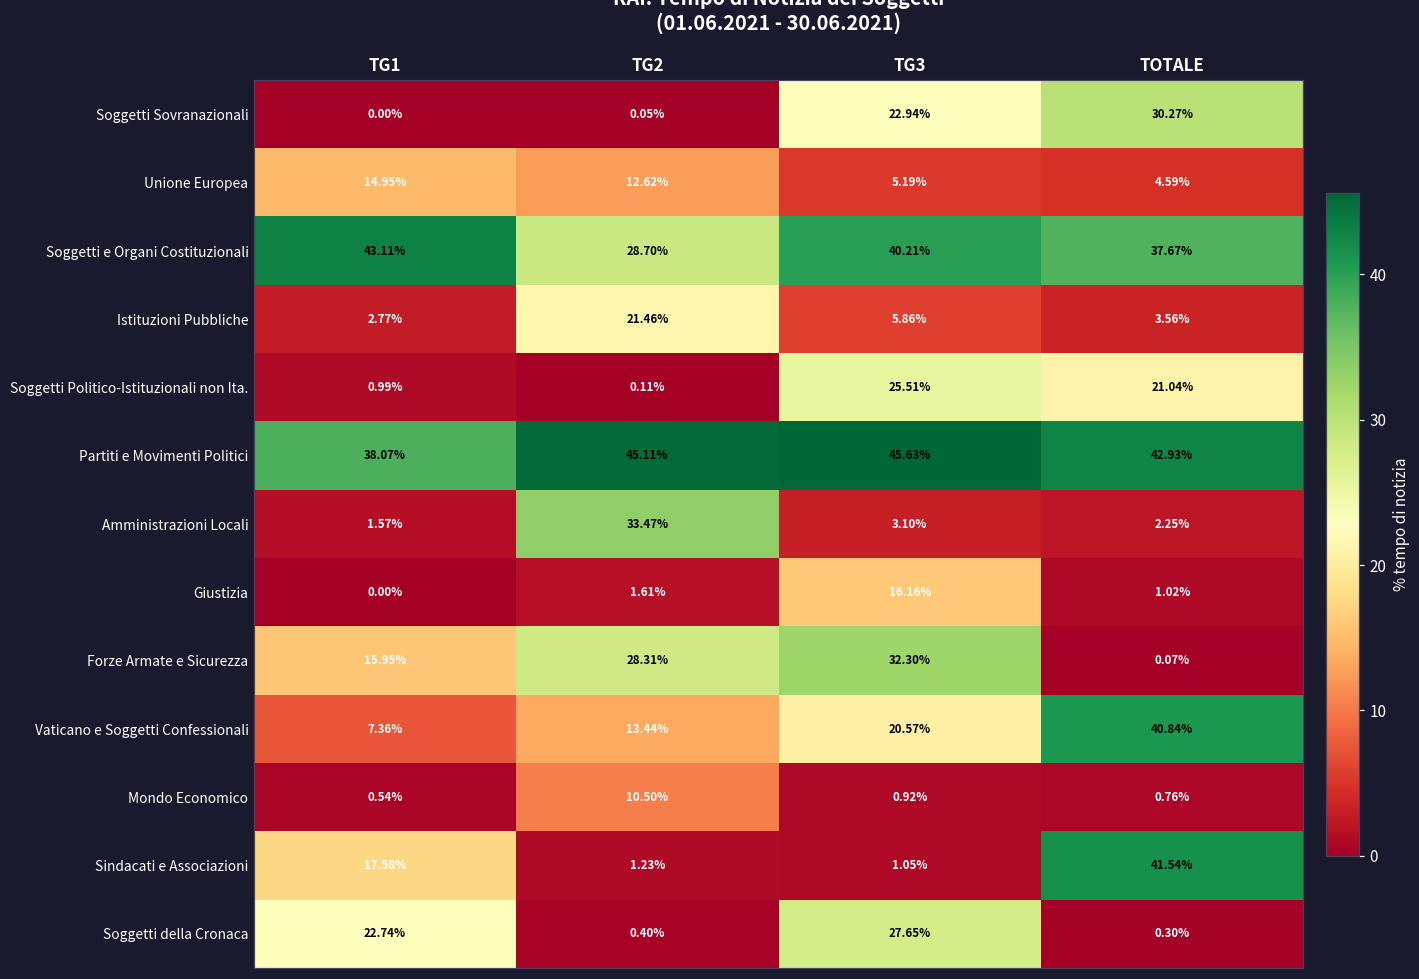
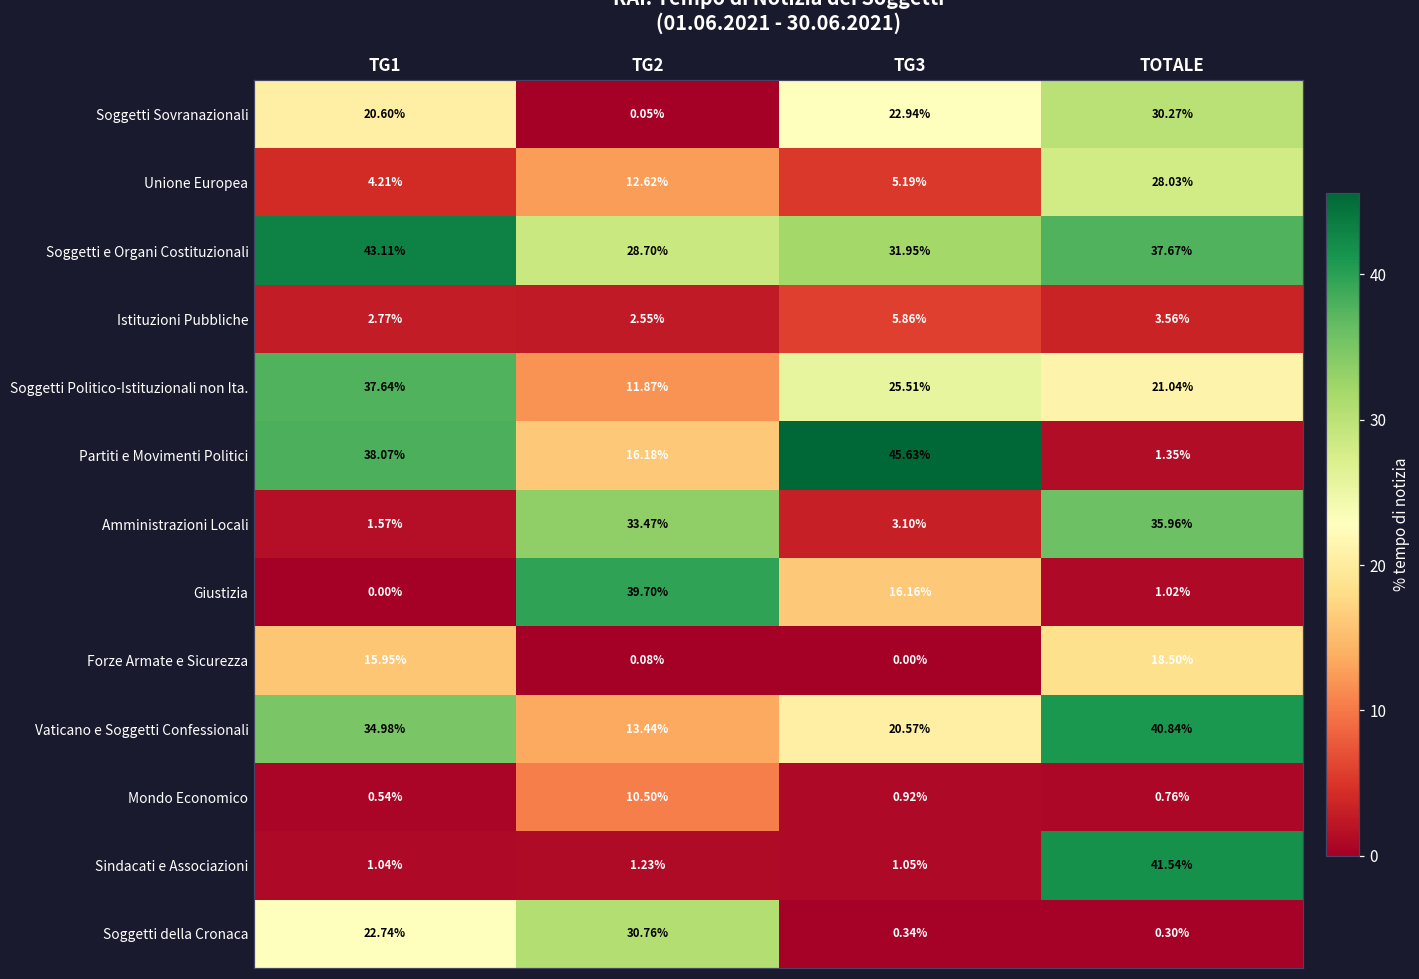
  {
    "Soggetti Sovranazionali": {
-     "TG1": "0.00%",
+     "TG1": "20.60%",
      "TG2": "0.05%",
      "TG3": "22.94%",
      "TOTALE": "30.27%"
    },
    "Unione Europea": {
-     "TG1": "14.95%",
+     "TG1": "4.21%",
      "TG2": "12.62%",
      "TG3": "5.19%",
-     "TOTALE": "4.59%"
+     "TOTALE": "28.03%"
    },
    "Soggetti e Organi Costituzionali": {
      "TG1": "43.11%",
      "TG2": "28.70%",
-     "TG3": "40.21%",
+     "TG3": "31.95%",
      "TOTALE": "37.67%"
    },
    "Istituzioni Pubbliche": {
      "TG1": "2.77%",
-     "TG2": "21.46%",
+     "TG2": "2.55%",
      "TG3": "5.86%",
      "TOTALE": "3.56%"
    },
    "Soggetti Politico-Istituzionali non Ita.": {
-     "TG1": "0.99%",
-     "TG2": "0.11%",
+     "TG1": "37.64%",
+     "TG2": "11.87%",
      "TG3": "25.51%",
      "TOTALE": "21.04%"
    },
    "Partiti e Movimenti Politici": {
      "TG1": "38.07%",
-     "TG2": "45.11%",
+     "TG2": "16.18%",
      "TG3": "45.63%",
-     "TOTALE": "42.93%"
+     "TOTALE": "1.35%"
    },
    "Amministrazioni Locali": {
      "TG1": "1.57%",
      "TG2": "33.47%",
      "TG3": "3.10%",
-     "TOTALE": "2.25%"
+     "TOTALE": "35.96%"
    },
    "Giustizia": {
      "TG1": "0.00%",
-     "TG2": "1.61%",
+     "TG2": "39.70%",
      "TG3": "16.16%",
      "TOTALE": "1.02%"
    },
    "Forze Armate e Sicurezza": {
      "TG1": "15.95%",
-     "TG2": "28.31%",
-     "TG3": "32.30%",
-     "TOTALE": "0.07%"
+     "TG2": "0.08%",
+     "TG3": "0.00%",
+     "TOTALE": "18.50%"
    },
    "Vaticano e Soggetti Confessionali": {
-     "TG1": "7.36%",
+     "TG1": "34.98%",
      "TG2": "13.44%",
      "TG3": "20.57%",
      "TOTALE": "40.84%"
    },
    "Mondo Economico": {
      "TG1": "0.54%",
      "TG2": "10.50%",
      "TG3": "0.92%",
      "TOTALE": "0.76%"
    },
    "Sindacati e Associazioni": {
-     "TG1": "17.58%",
+     "TG1": "1.04%",
      "TG2": "1.23%",
      "TG3": "1.05%",
      "TOTALE": "41.54%"
    },
    "Soggetti della Cronaca": {
      "TG1": "22.74%",
-     "TG2": "0.40%",
-     "TG3": "27.65%",
+     "TG2": "30.76%",
+     "TG3": "0.34%",
      "TOTALE": "0.30%"
    }
  }
